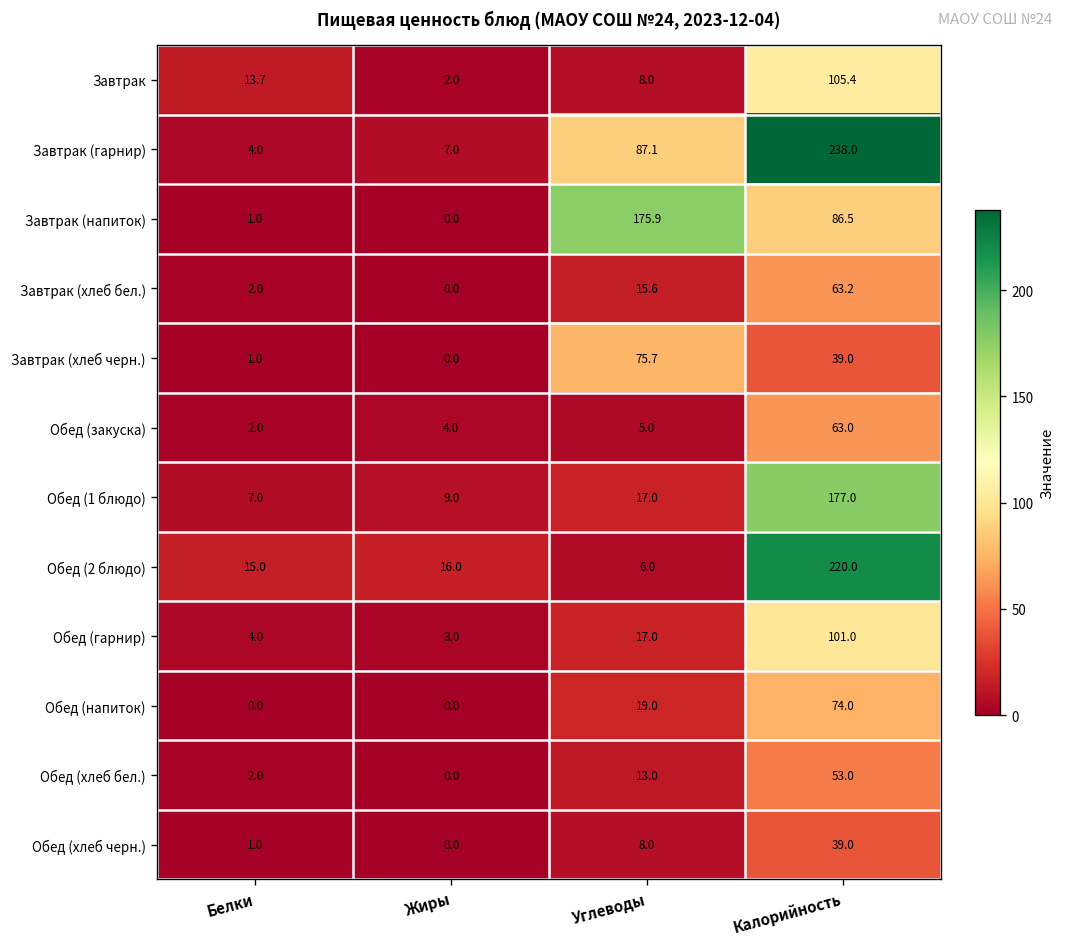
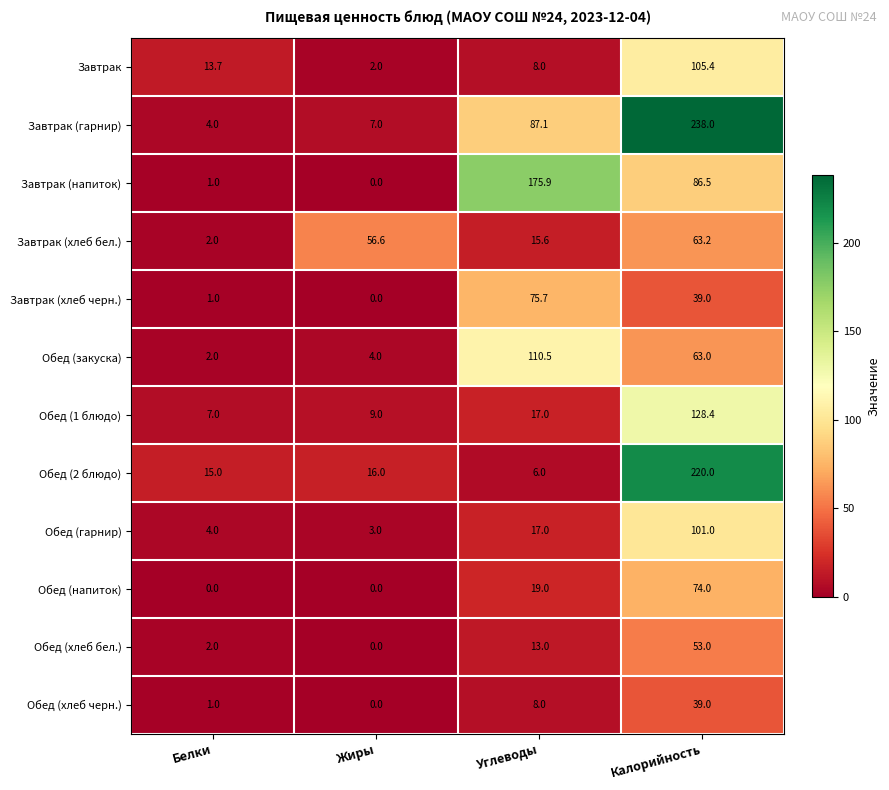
  {
    "Завтрак": {
      "Белки": 13.7,
      "Жиры": 2.0,
      "Углеводы": 8.0,
      "Калорийность": 105.4
    },
    "Завтрак (гарнир)": {
      "Белки": 4.0,
      "Жиры": 7.0,
      "Углеводы": 87.1,
      "Калорийность": 238.0
    },
    "Завтрак (напиток)": {
      "Белки": 1.0,
      "Жиры": 0.0,
      "Углеводы": 175.9,
      "Калорийность": 86.5
    },
    "Завтрак (хлеб бел.)": {
      "Белки": 2.0,
-     "Жиры": 0.0,
+     "Жиры": 56.6,
      "Углеводы": 15.6,
      "Калорийность": 63.2
    },
    "Завтрак (хлеб черн.)": {
      "Белки": 1.0,
      "Жиры": 0.0,
      "Углеводы": 75.7,
      "Калорийность": 39.0
    },
    "Обед (закуска)": {
      "Белки": 2.0,
      "Жиры": 4.0,
-     "Углеводы": 5.0,
+     "Углеводы": 110.5,
      "Калорийность": 63.0
    },
    "Обед (1 блюдо)": {
      "Белки": 7.0,
      "Жиры": 9.0,
      "Углеводы": 17.0,
-     "Калорийность": 177.0
+     "Калорийность": 128.4
    },
    "Обед (2 блюдо)": {
      "Белки": 15.0,
      "Жиры": 16.0,
      "Углеводы": 6.0,
      "Калорийность": 220.0
    },
    "Обед (гарнир)": {
      "Белки": 4.0,
      "Жиры": 3.0,
      "Углеводы": 17.0,
      "Калорийность": 101.0
    },
    "Обед (напиток)": {
      "Белки": 0.0,
      "Жиры": 0.0,
      "Углеводы": 19.0,
      "Калорийность": 74.0
    },
    "Обед (хлеб бел.)": {
      "Белки": 2.0,
      "Жиры": 0.0,
      "Углеводы": 13.0,
      "Калорийность": 53.0
    },
    "Обед (хлеб черн.)": {
      "Белки": 1.0,
      "Жиры": 0.0,
      "Углеводы": 8.0,
      "Калорийность": 39.0
    }
  }
